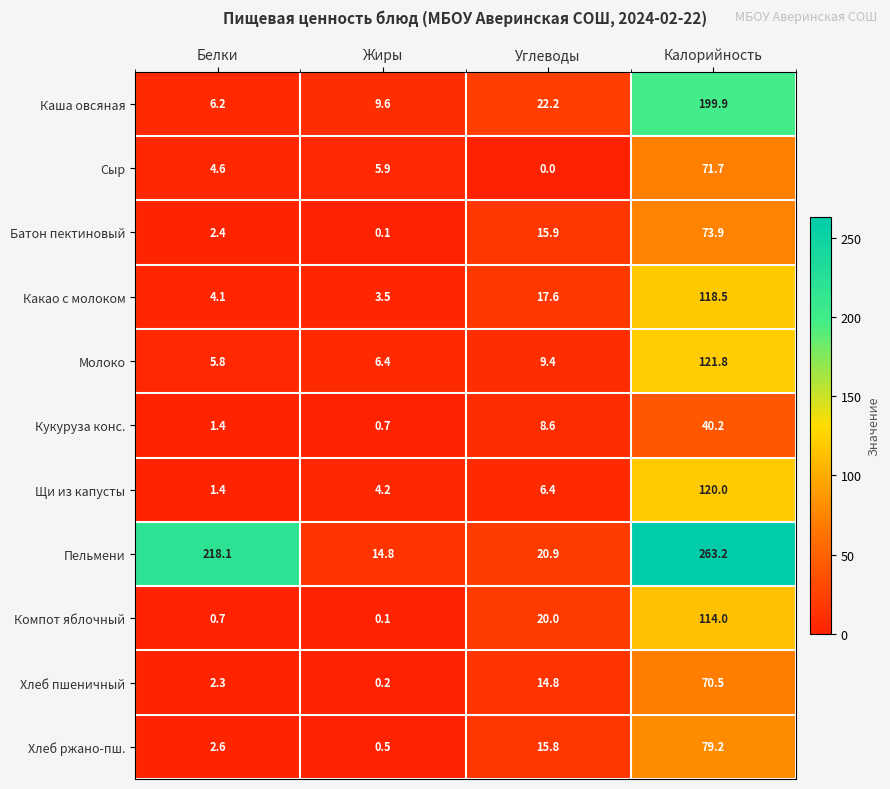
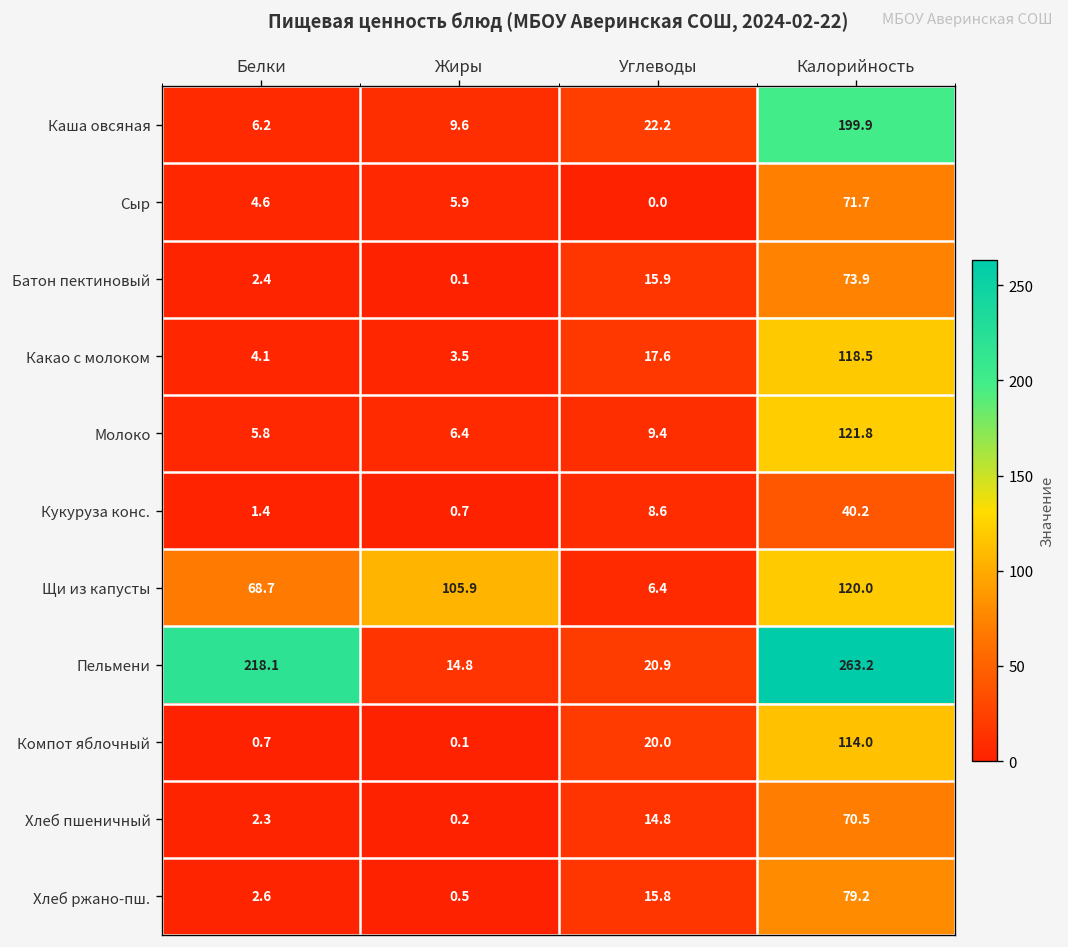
  {
    "Каша овсяная": {
      "Белки": 6.2,
      "Жиры": 9.6,
      "Углеводы": 22.2,
      "Калорийность": 199.9
    },
    "Сыр": {
      "Белки": 4.6,
      "Жиры": 5.9,
      "Углеводы": 0.0,
      "Калорийность": 71.7
    },
    "Батон пектиновый": {
      "Белки": 2.4,
      "Жиры": 0.1,
      "Углеводы": 15.9,
      "Калорийность": 73.9
    },
    "Какао с молоком": {
      "Белки": 4.1,
      "Жиры": 3.5,
      "Углеводы": 17.6,
      "Калорийность": 118.5
    },
    "Молоко": {
      "Белки": 5.8,
      "Жиры": 6.4,
      "Углеводы": 9.4,
      "Калорийность": 121.8
    },
    "Кукуруза конс.": {
      "Белки": 1.4,
      "Жиры": 0.7,
      "Углеводы": 8.6,
      "Калорийность": 40.2
    },
    "Щи из капусты": {
-     "Белки": 1.4,
-     "Жиры": 4.2,
+     "Белки": 68.7,
+     "Жиры": 105.9,
      "Углеводы": 6.4,
      "Калорийность": 120.0
    },
    "Пельмени": {
      "Белки": 218.1,
      "Жиры": 14.8,
      "Углеводы": 20.9,
      "Калорийность": 263.2
    },
    "Компот яблочный": {
      "Белки": 0.7,
      "Жиры": 0.1,
      "Углеводы": 20.0,
      "Калорийность": 114.0
    },
    "Хлеб пшеничный": {
      "Белки": 2.3,
      "Жиры": 0.2,
      "Углеводы": 14.8,
      "Калорийность": 70.5
    },
    "Хлеб ржано-пш.": {
      "Белки": 2.6,
      "Жиры": 0.5,
      "Углеводы": 15.8,
      "Калорийность": 79.2
    }
  }
